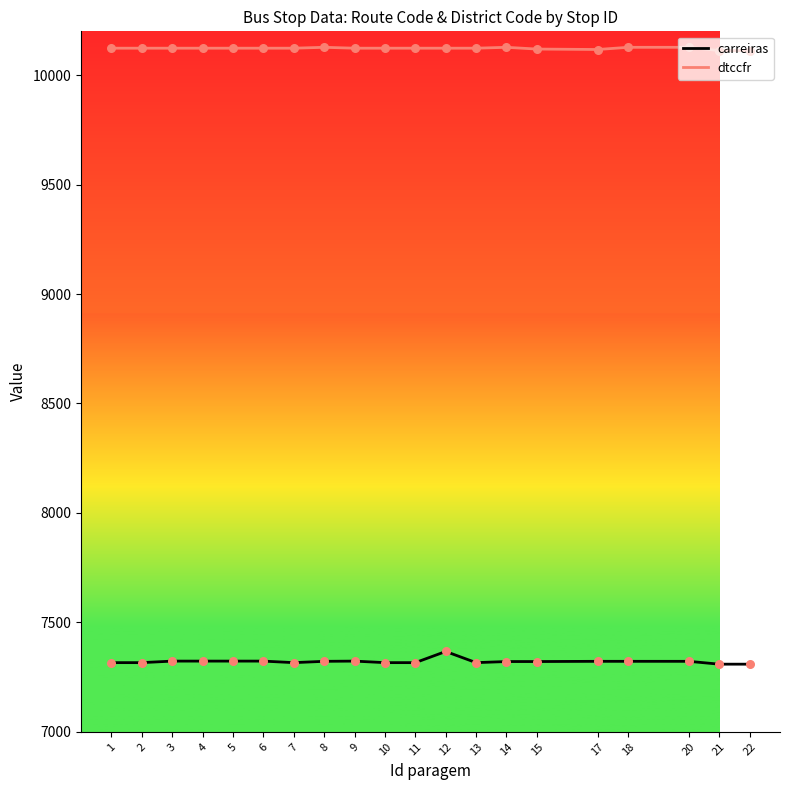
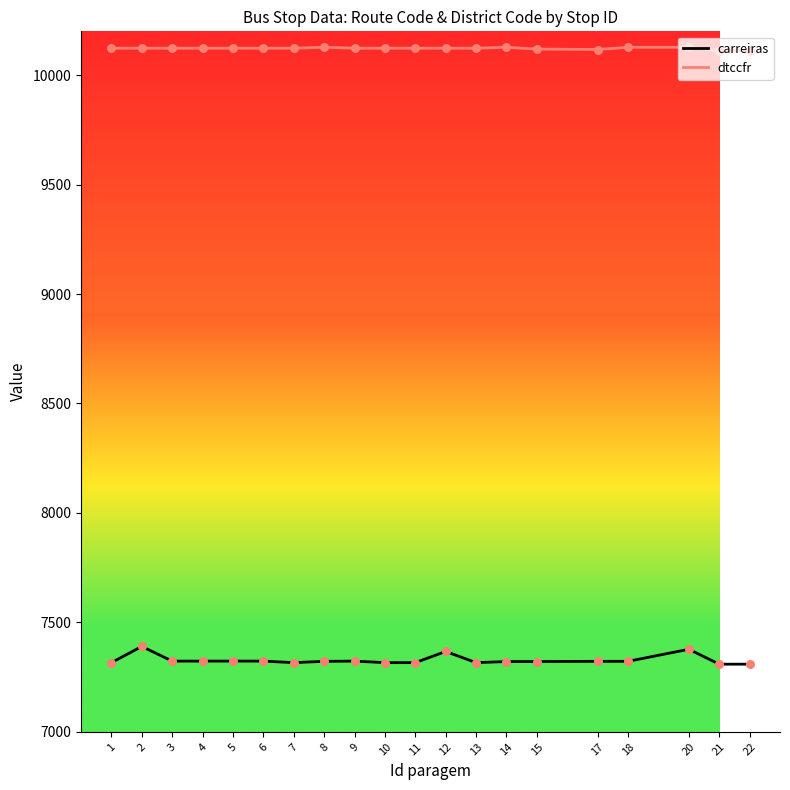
  {
    "carreiras": {
      "1": 7320,
-     "2": 7320,
+     "2": 7390,
      "3": 7320,
      "4": 7320,
      "5": 7320,
      "6": 7320,
      "7": 7320,
      "8": 7320,
      "9": 7320,
      "10": 7320,
      "11": 7320,
      "12": 7370,
      "13": 7320,
      "14": 7320,
      "15": 7320,
      "17": 7320,
      "18": 7320,
-     "20": 7320,
+     "20": 7380,
      "21": 7310,
      "22": 7310
    },
    "dtccfr": {
      "1": 10120,
      "2": 10120,
      "3": 10120,
      "4": 10120,
      "5": 10120,
      "6": 10120,
      "7": 10120,
      "8": 10130,
      "9": 10120,
      "10": 10120,
      "11": 10120,
      "12": 10120,
      "13": 10120,
      "14": 10130,
      "15": 10120,
      "17": 10120,
      "18": 10130
    }
  }
